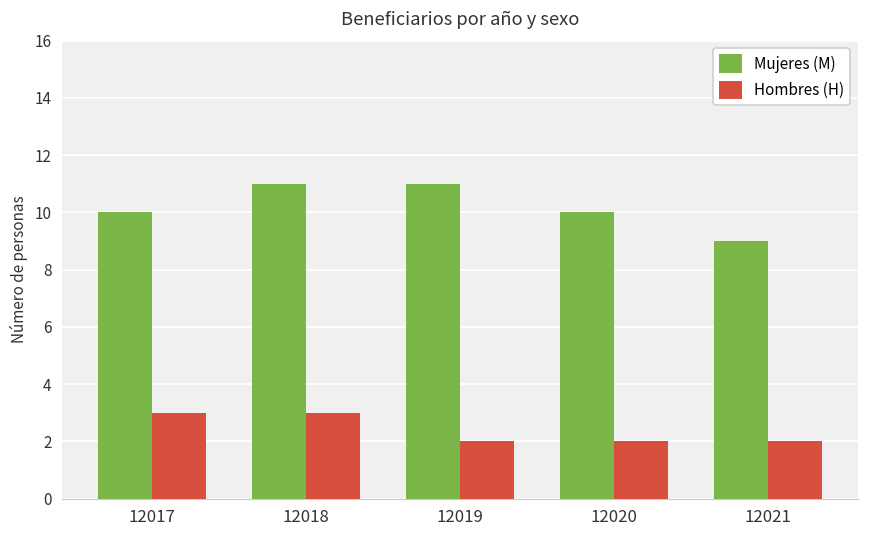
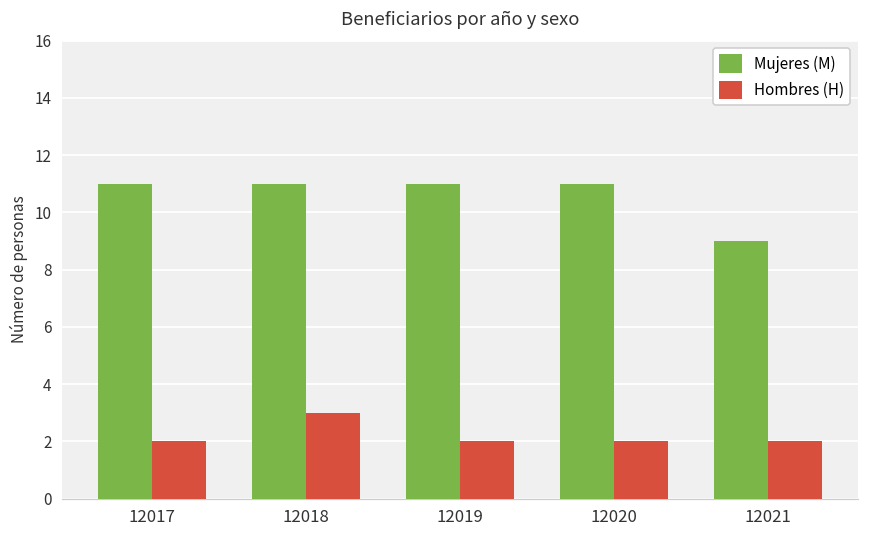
  {
    "Mujeres (M)": {
-     "12017": 10,
+     "12017": 11,
      "12018": 11,
      "12019": 11,
-     "12020": 10,
+     "12020": 11,
      "12021": 9
    },
    "Hombres (H)": {
-     "12017": 3,
+     "12017": 2,
      "12018": 3,
      "12019": 2,
      "12020": 2,
      "12021": 2
    }
  }
